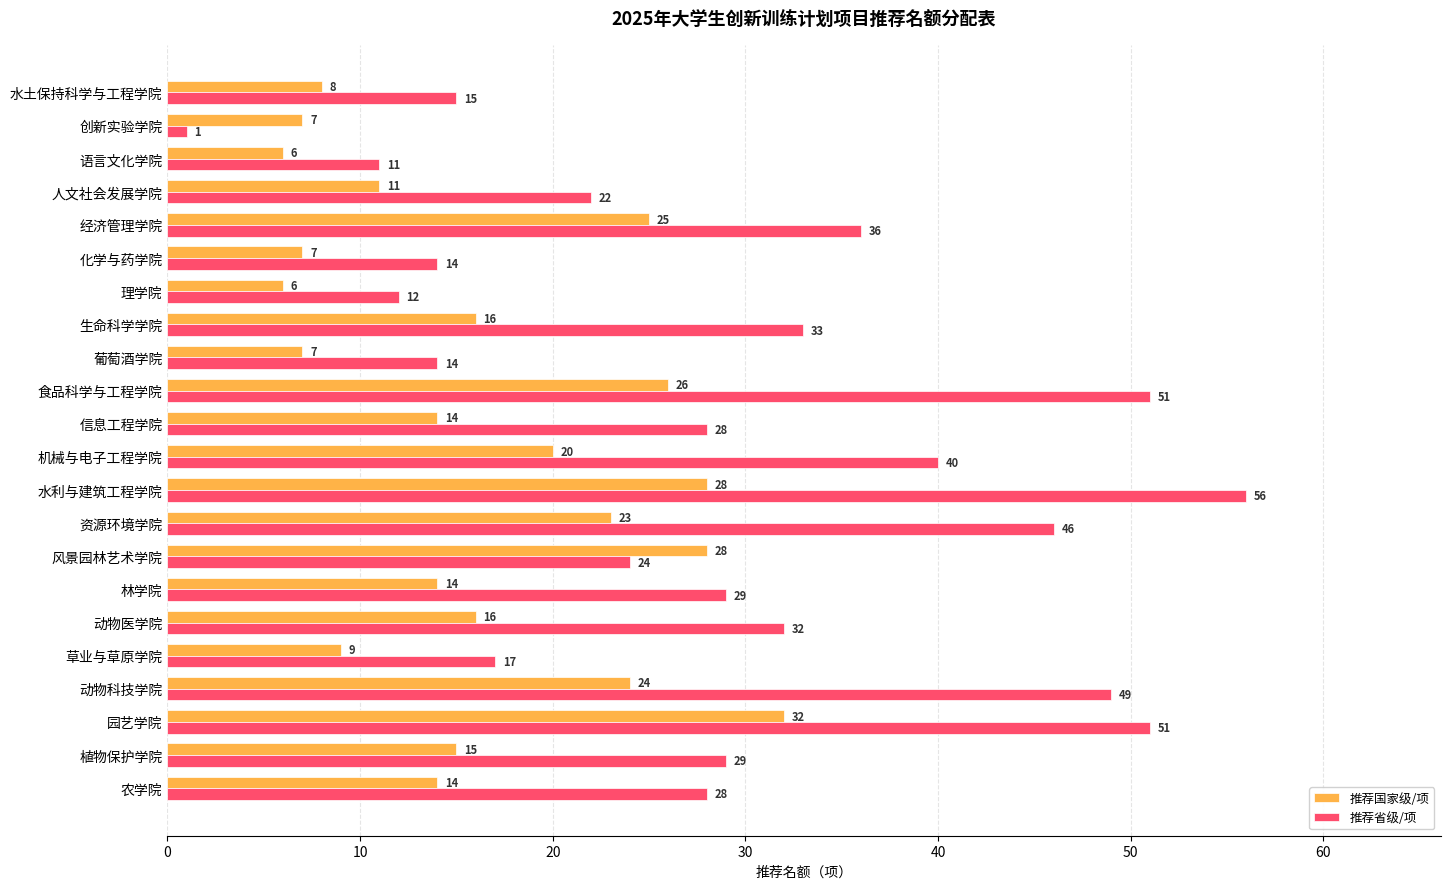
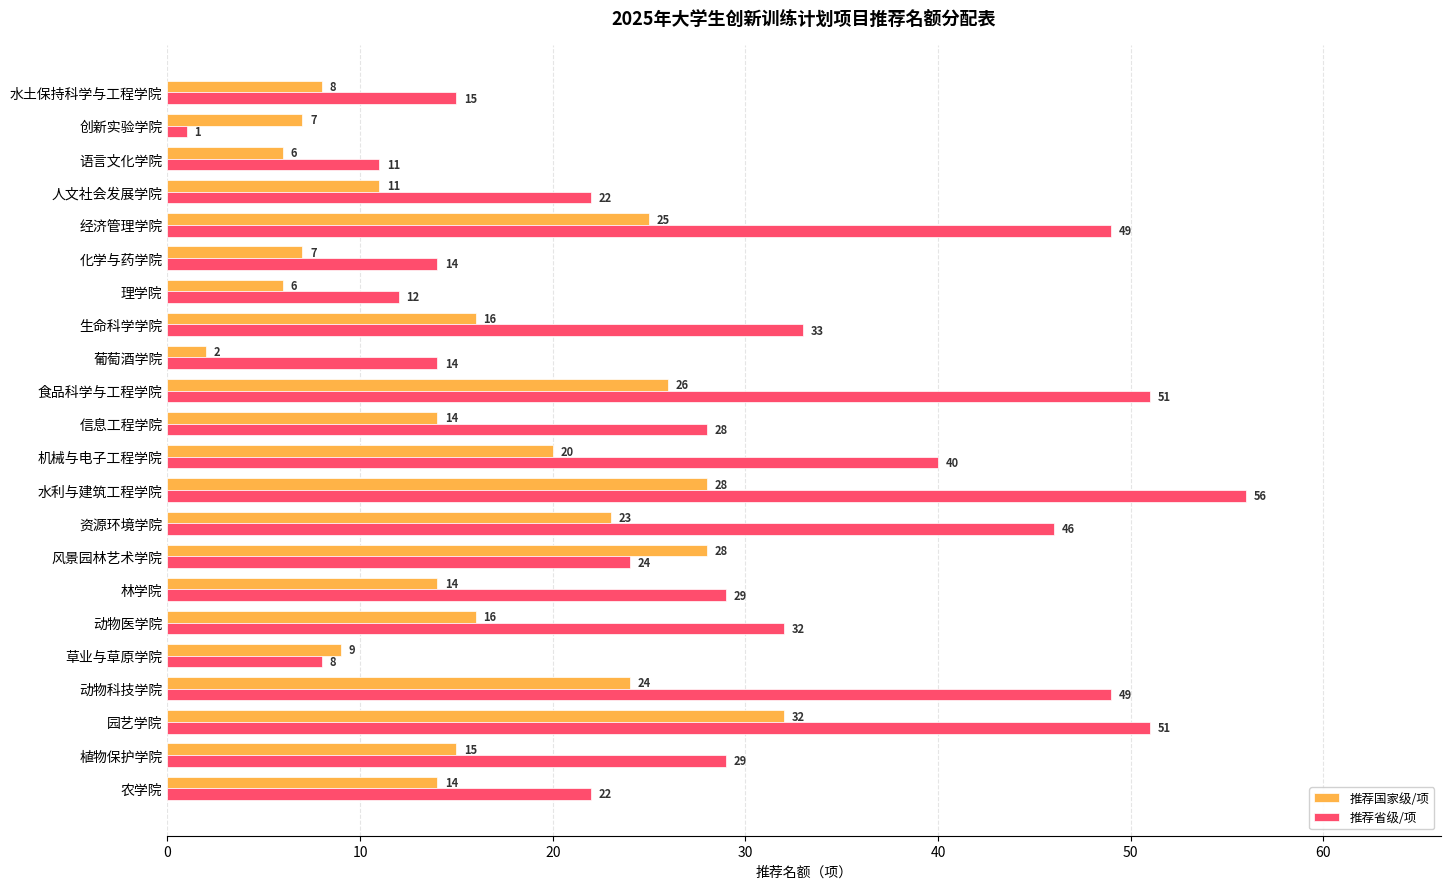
  {
    "推荐国家级/项": {
      "水土保持科学与工程学院": 8,
      "创新实验学院": 7,
      "语言文化学院": 6,
      "人文社会发展学院": 11,
      "经济管理学院": 25,
      "化学与药学院": 7,
      "理学院": 6,
      "生命科学学院": 16,
-     "葡萄酒学院": 7,
+     "葡萄酒学院": 2,
      "食品科学与工程学院": 26,
      "信息工程学院": 14,
      "机械与电子工程学院": 20,
      "水利与建筑工程学院": 28,
      "资源环境学院": 23,
      "风景园林艺术学院": 28,
      "林学院": 14,
      "动物医学院": 16,
      "草业与草原学院": 9,
      "动物科技学院": 24,
      "园艺学院": 32,
      "植物保护学院": 15,
      "农学院": 14
    },
    "推荐省级/项": {
      "水土保持科学与工程学院": 15,
      "创新实验学院": 1,
      "语言文化学院": 11,
      "人文社会发展学院": 22,
-     "经济管理学院": 36,
+     "经济管理学院": 49,
      "化学与药学院": 14,
      "理学院": 12,
      "生命科学学院": 33,
      "葡萄酒学院": 14,
      "食品科学与工程学院": 51,
      "信息工程学院": 28,
      "机械与电子工程学院": 40,
      "水利与建筑工程学院": 56,
      "资源环境学院": 46,
      "风景园林艺术学院": 24,
      "林学院": 29,
      "动物医学院": 32,
-     "草业与草原学院": 17,
+     "草业与草原学院": 8,
      "动物科技学院": 49,
      "园艺学院": 51,
      "植物保护学院": 29,
-     "农学院": 28
+     "农学院": 22
    }
  }
